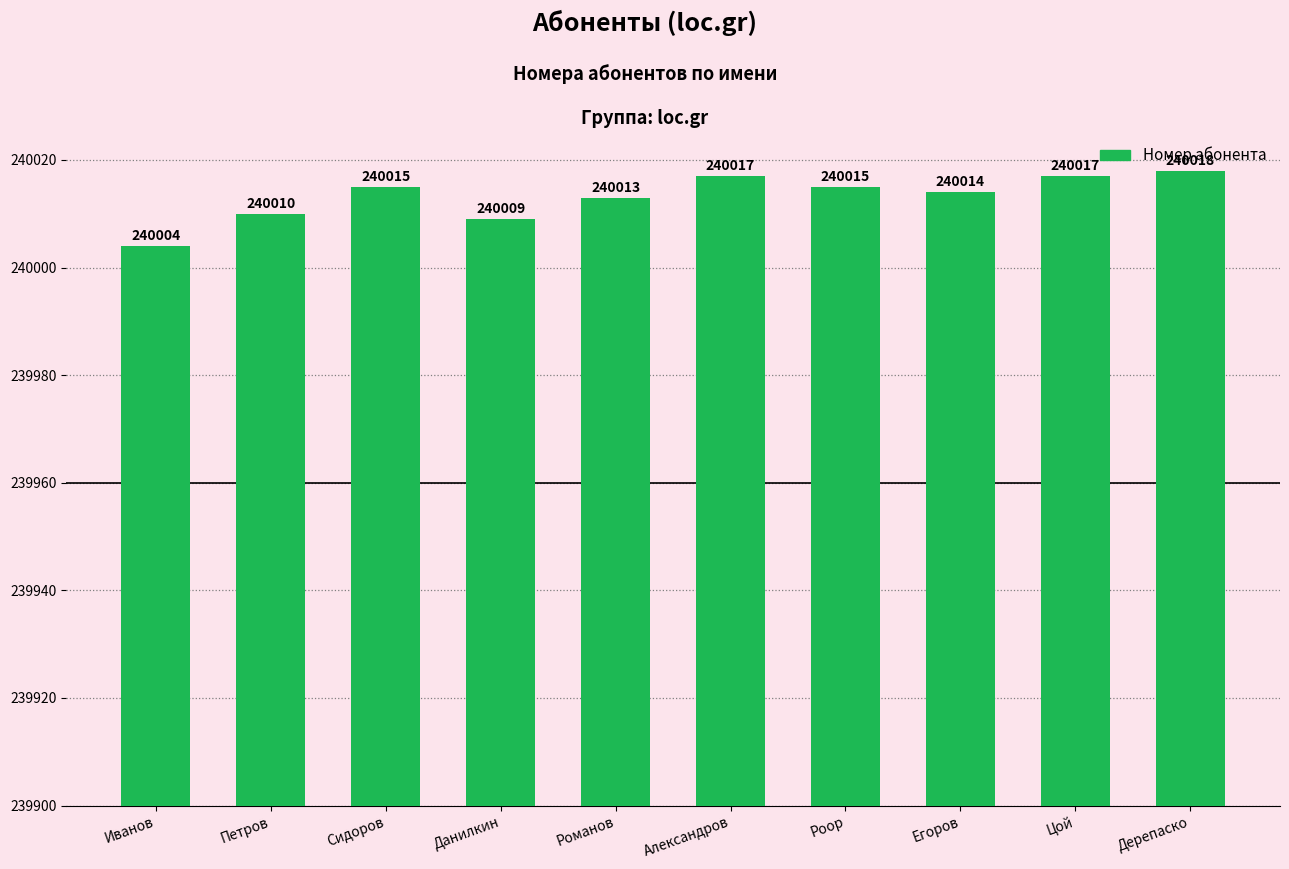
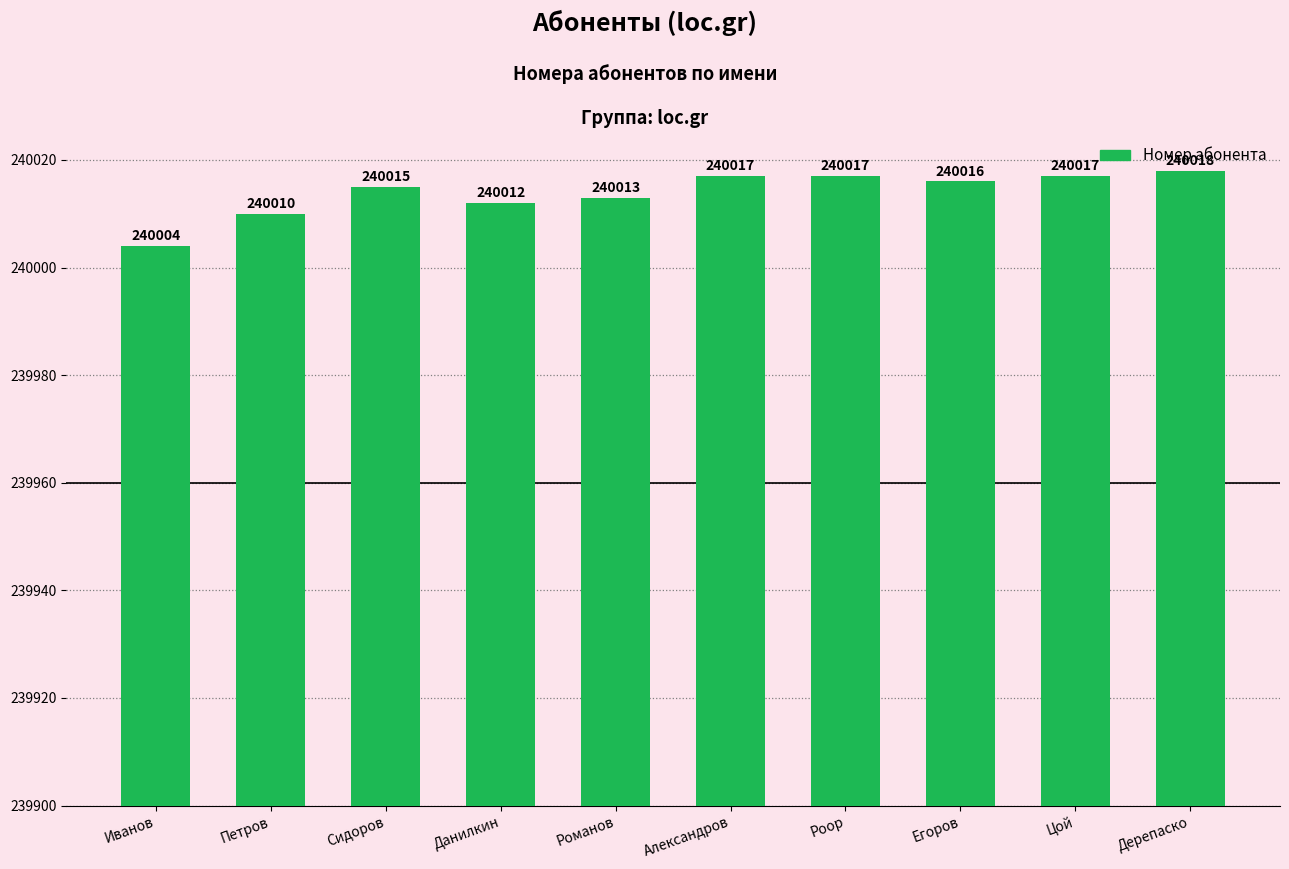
  {
    "Иванов": 240004,
    "Петров": 240010,
    "Сидоров": 240015,
-   "Данилкин": 240009,
+   "Данилкин": 240012,
    "Романов": 240013,
    "Александров": 240017,
-   "Роор": 240015,
-   "Егоров": 240014,
+   "Роор": 240017,
+   "Егоров": 240016,
    "Цой": 240017,
    "Дерепаско": 240018
  }
